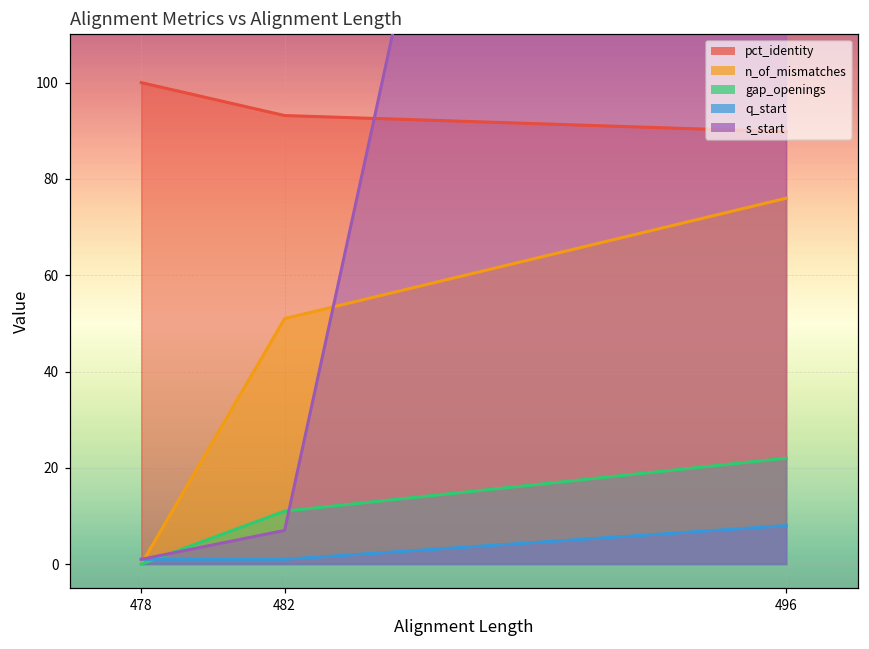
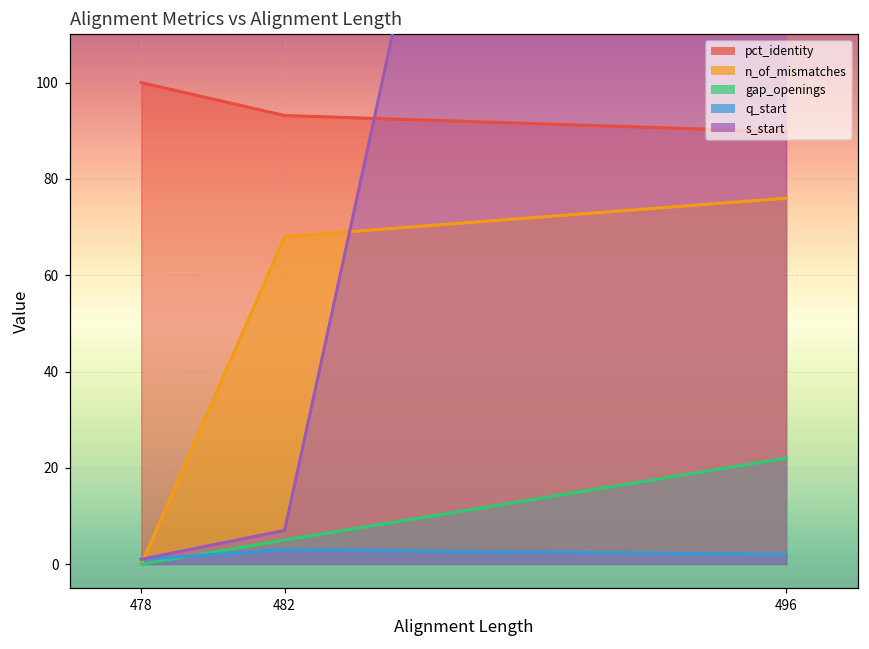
  {
    "pct_identity": {
      "478": 100,
      "482": 93,
      "496": 90
    },
    "n_of_mismatches": {
-     "482": 51,
+     "482": 68,
      "496": 76
    },
    "gap_openings": {
-     "482": 11,
+     "482": 5,
      "496": 22
    },
    "q_start": {
-     "482": 1,
-     "496": 8
+     "482": 3,
+     "496": 2
    },
    "s_start": {
      "482": 7
    }
  }
